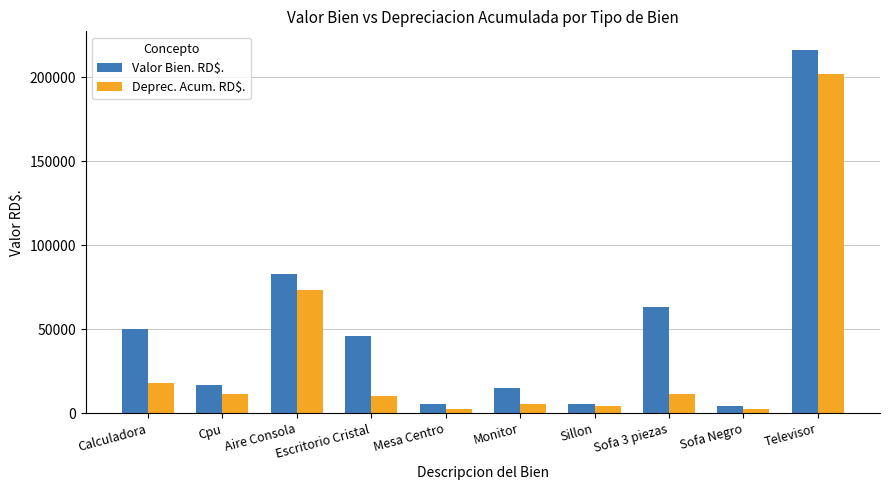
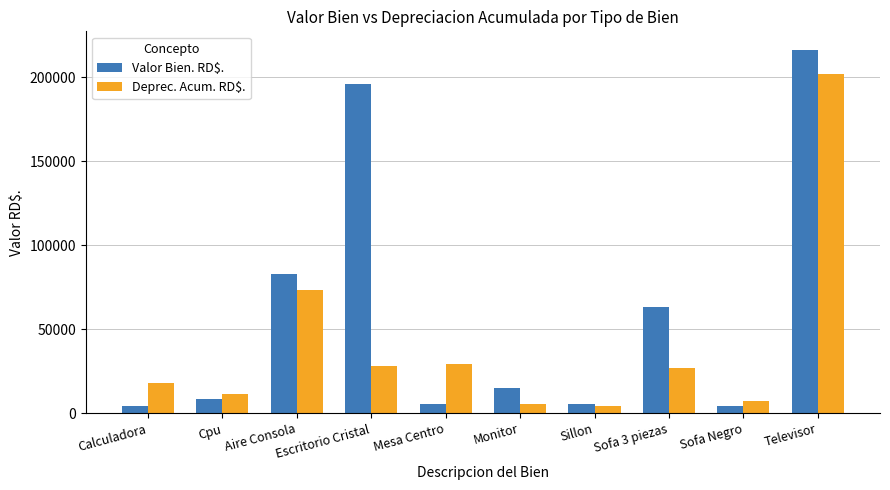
  {
    "Valor Bien. RD$.": {
-     "Calculadora": 50000,
-     "Cpu": 17000,
+     "Calculadora": 4000,
+     "Cpu": 9000,
      "Aire Consola": 83000,
-     "Escritorio Cristal": 46000,
+     "Escritorio Cristal": 196000,
      "Mesa Centro": 6000,
      "Monitor": 15000,
      "Sillon": 6000,
      "Sofa 3 piezas": 63000,
      "Sofa Negro": 4000,
      "Televisor": 217000
    },
    "Deprec. Acum. RD$.": {
      "Calculadora": 18000,
      "Cpu": 11000,
      "Aire Consola": 74000,
-     "Escritorio Cristal": 10000,
-     "Mesa Centro": 2000,
+     "Escritorio Cristal": 28000,
+     "Mesa Centro": 29000,
      "Monitor": 5000,
      "Sillon": 5000,
-     "Sofa 3 piezas": 11000,
-     "Sofa Negro": 2000,
+     "Sofa 3 piezas": 27000,
+     "Sofa Negro": 7000,
      "Televisor": 202000
    }
  }
